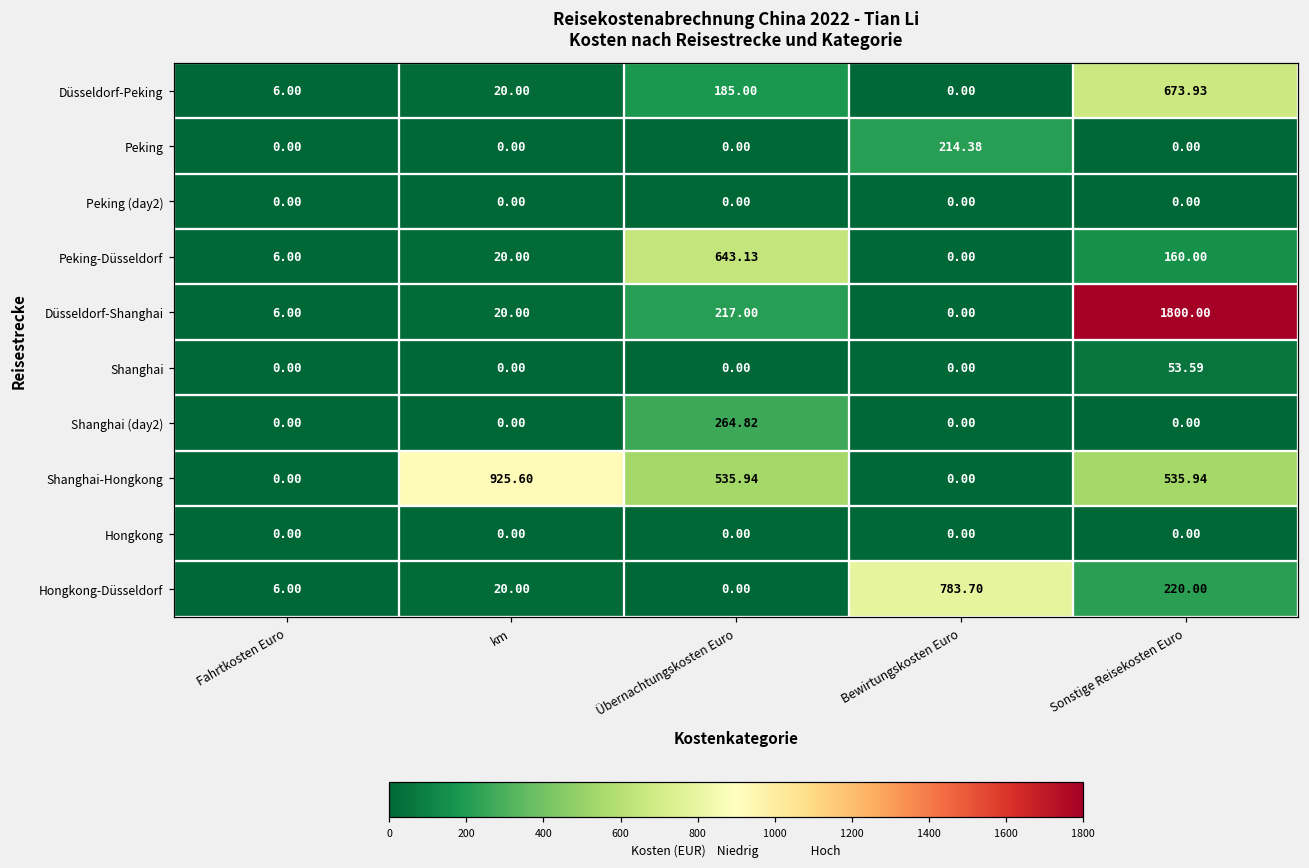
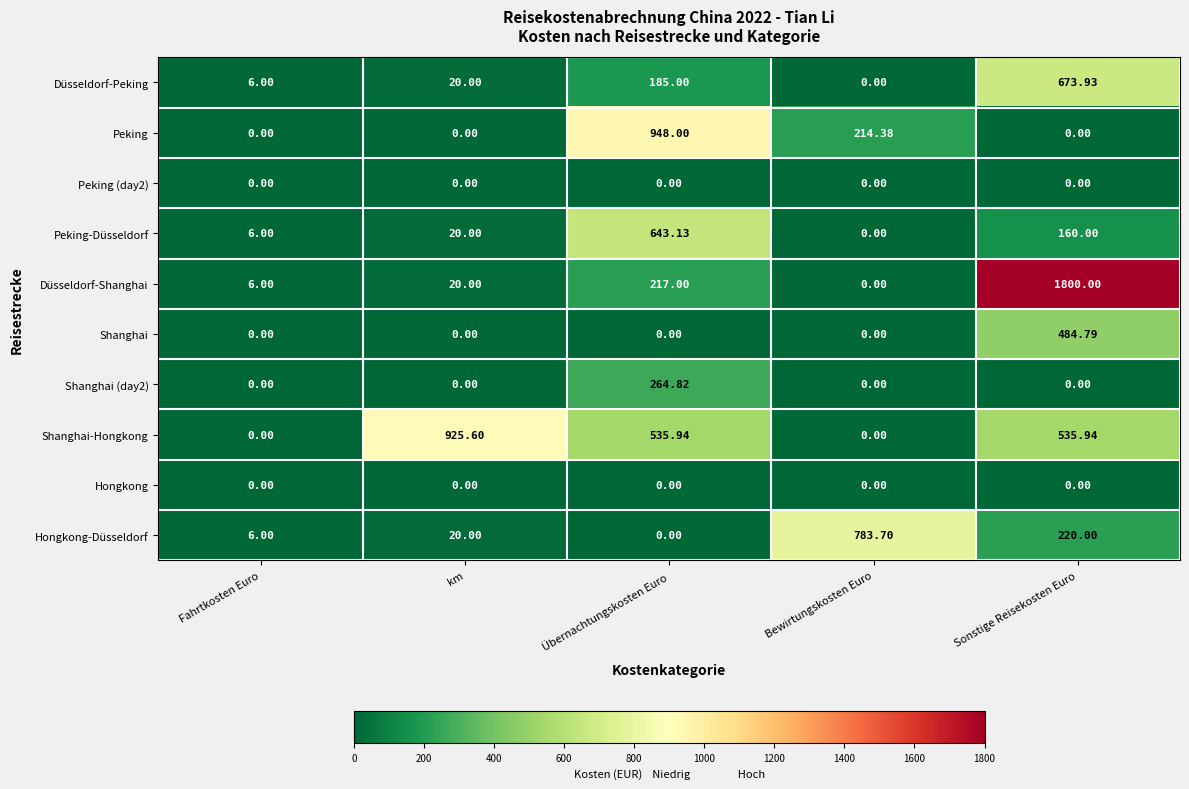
  {
    "Düsseldorf-Peking": {
      "Fahrtkosten Euro": 6.00,
      "km": 20.00,
      "Übernachtungskosten Euro": 185.00,
      "Bewirtungskosten Euro": 0.00,
      "Sonstige Reisekosten Euro": 673.93
    },
    "Peking": {
      "Fahrtkosten Euro": 0.00,
      "km": 0.00,
-     "Übernachtungskosten Euro": 0.00,
+     "Übernachtungskosten Euro": 948.00,
      "Bewirtungskosten Euro": 214.38,
      "Sonstige Reisekosten Euro": 0.00
    },
    "Peking (day2)": {
      "Fahrtkosten Euro": 0.00,
      "km": 0.00,
      "Übernachtungskosten Euro": 0.00,
      "Bewirtungskosten Euro": 0.00,
      "Sonstige Reisekosten Euro": 0.00
    },
    "Peking-Düsseldorf": {
      "Fahrtkosten Euro": 6.00,
      "km": 20.00,
      "Übernachtungskosten Euro": 643.13,
      "Bewirtungskosten Euro": 0.00,
      "Sonstige Reisekosten Euro": 160.00
    },
    "Düsseldorf-Shanghai": {
      "Fahrtkosten Euro": 6.00,
      "km": 20.00,
      "Übernachtungskosten Euro": 217.00,
      "Bewirtungskosten Euro": 0.00,
      "Sonstige Reisekosten Euro": 1800.00
    },
    "Shanghai": {
      "Fahrtkosten Euro": 0.00,
      "km": 0.00,
      "Übernachtungskosten Euro": 0.00,
      "Bewirtungskosten Euro": 0.00,
-     "Sonstige Reisekosten Euro": 53.59
+     "Sonstige Reisekosten Euro": 484.79
    },
    "Shanghai (day2)": {
      "Fahrtkosten Euro": 0.00,
      "km": 0.00,
      "Übernachtungskosten Euro": 264.82,
      "Bewirtungskosten Euro": 0.00,
      "Sonstige Reisekosten Euro": 0.00
    },
    "Shanghai-Hongkong": {
      "Fahrtkosten Euro": 0.00,
      "km": 925.60,
      "Übernachtungskosten Euro": 535.94,
      "Bewirtungskosten Euro": 0.00,
      "Sonstige Reisekosten Euro": 535.94
    },
    "Hongkong": {
      "Fahrtkosten Euro": 0.00,
      "km": 0.00,
      "Übernachtungskosten Euro": 0.00,
      "Bewirtungskosten Euro": 0.00,
      "Sonstige Reisekosten Euro": 0.00
    },
    "Hongkong-Düsseldorf": {
      "Fahrtkosten Euro": 6.00,
      "km": 20.00,
      "Übernachtungskosten Euro": 0.00,
      "Bewirtungskosten Euro": 783.70,
      "Sonstige Reisekosten Euro": 220.00
    }
  }
